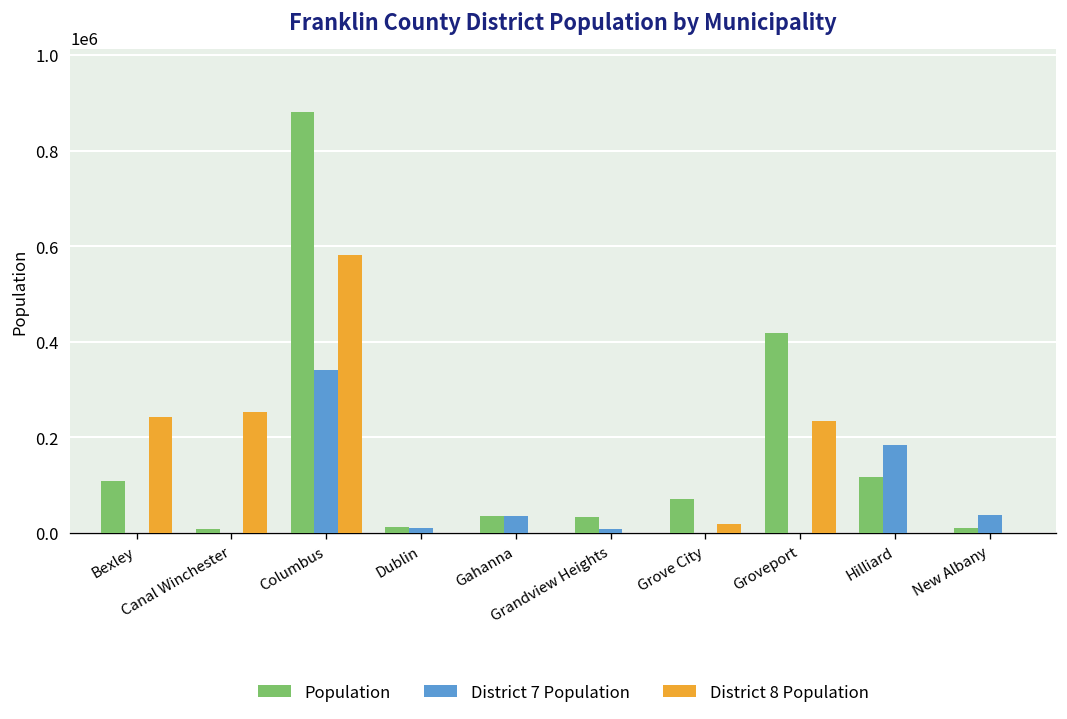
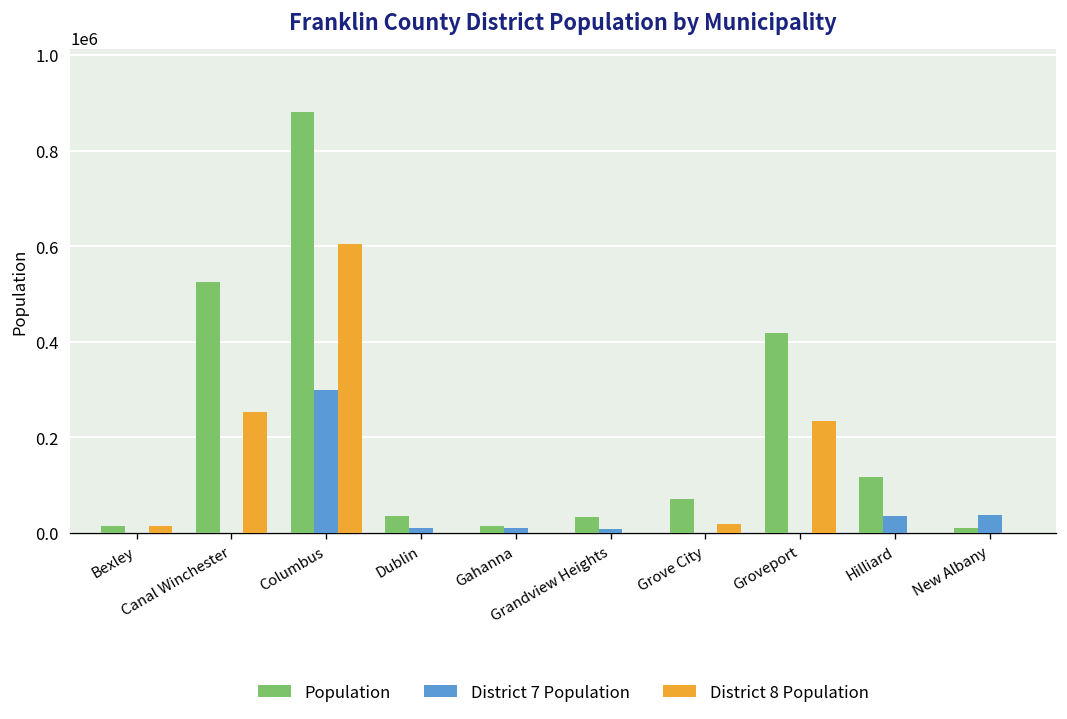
  {
    "Population": {
-     "Bexley": 110000,
-     "Canal Winchester": 10000,
+     "Bexley": 10000,
+     "Canal Winchester": 530000,
      "Columbus": 880000,
-     "Dublin": 10000,
-     "Gahanna": 40000,
+     "Dublin": 30000,
+     "Gahanna": 10000,
      "Grandview Heights": 30000,
      "Grove City": 70000,
      "Groveport": 420000,
      "Hilliard": 120000,
      "New Albany": 10000
    },
    "District 7 Population": {
      "Bexley": 0,
      "Canal Winchester": 0,
-     "Columbus": 340000,
+     "Columbus": 300000,
      "Dublin": 10000,
-     "Gahanna": 40000,
+     "Gahanna": 10000,
      "Grandview Heights": 10000,
      "Grove City": 0,
      "Groveport": 0,
-     "Hilliard": 180000,
+     "Hilliard": 40000,
      "New Albany": 40000
    },
    "District 8 Population": {
-     "Bexley": 240000,
+     "Bexley": 10000,
      "Canal Winchester": 250000,
-     "Columbus": 580000,
+     "Columbus": 600000,
      "Dublin": 0,
      "Gahanna": 0,
      "Grandview Heights": 0,
      "Grove City": 20000,
      "Groveport": 240000,
      "New Albany": 0
    }
  }
